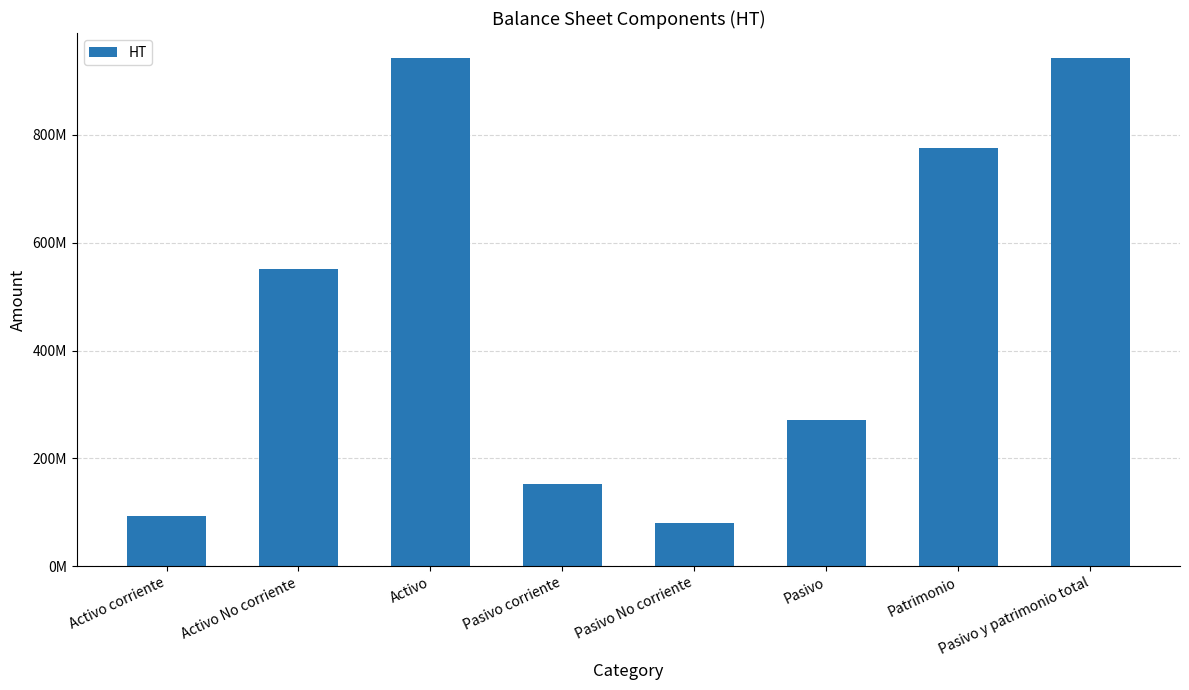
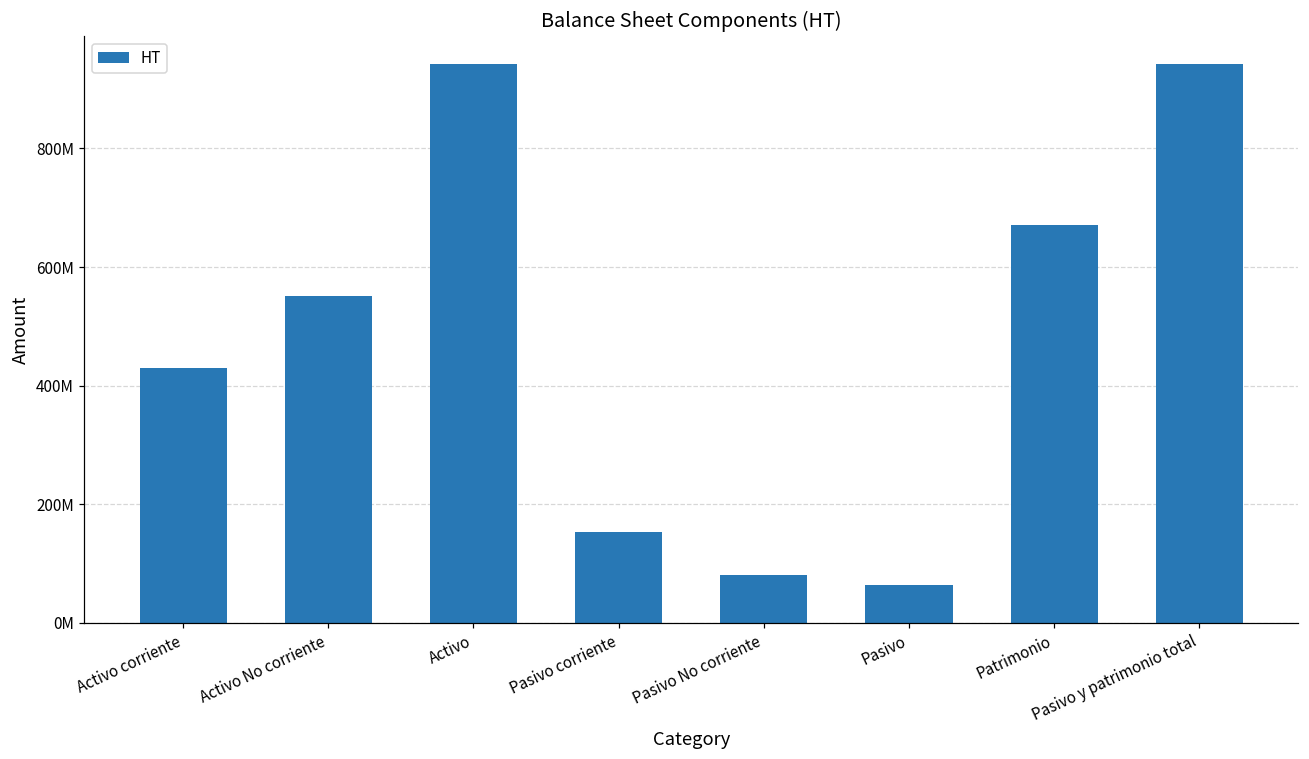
  {
-   "Activo corriente": 90000000,
+   "Activo corriente": 430000000,
    "Activo No corriente": 550000000,
    "Activo": 940000000,
    "Pasivo corriente": 150000000,
    "Pasivo No corriente": 80000000,
-   "Pasivo": 270000000,
-   "Patrimonio": 780000000,
+   "Pasivo": 60000000,
+   "Patrimonio": 670000000,
    "Pasivo y patrimonio total": 940000000
  }
